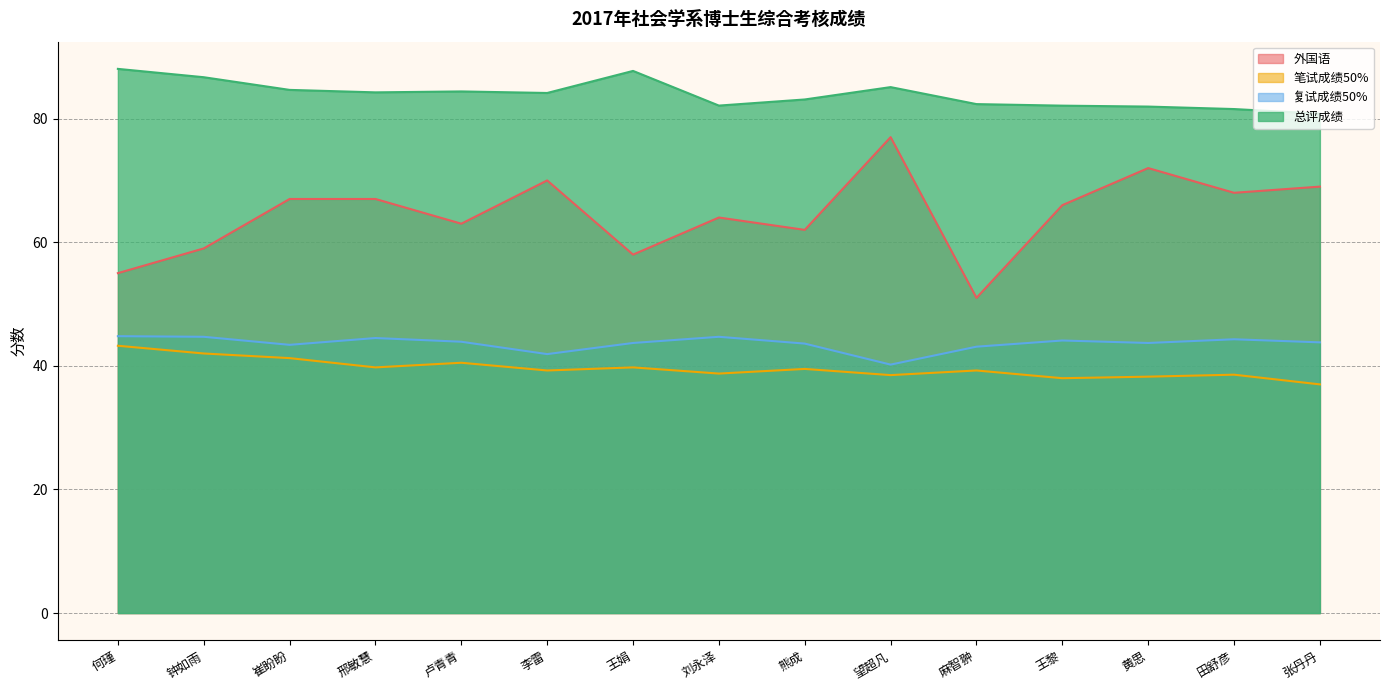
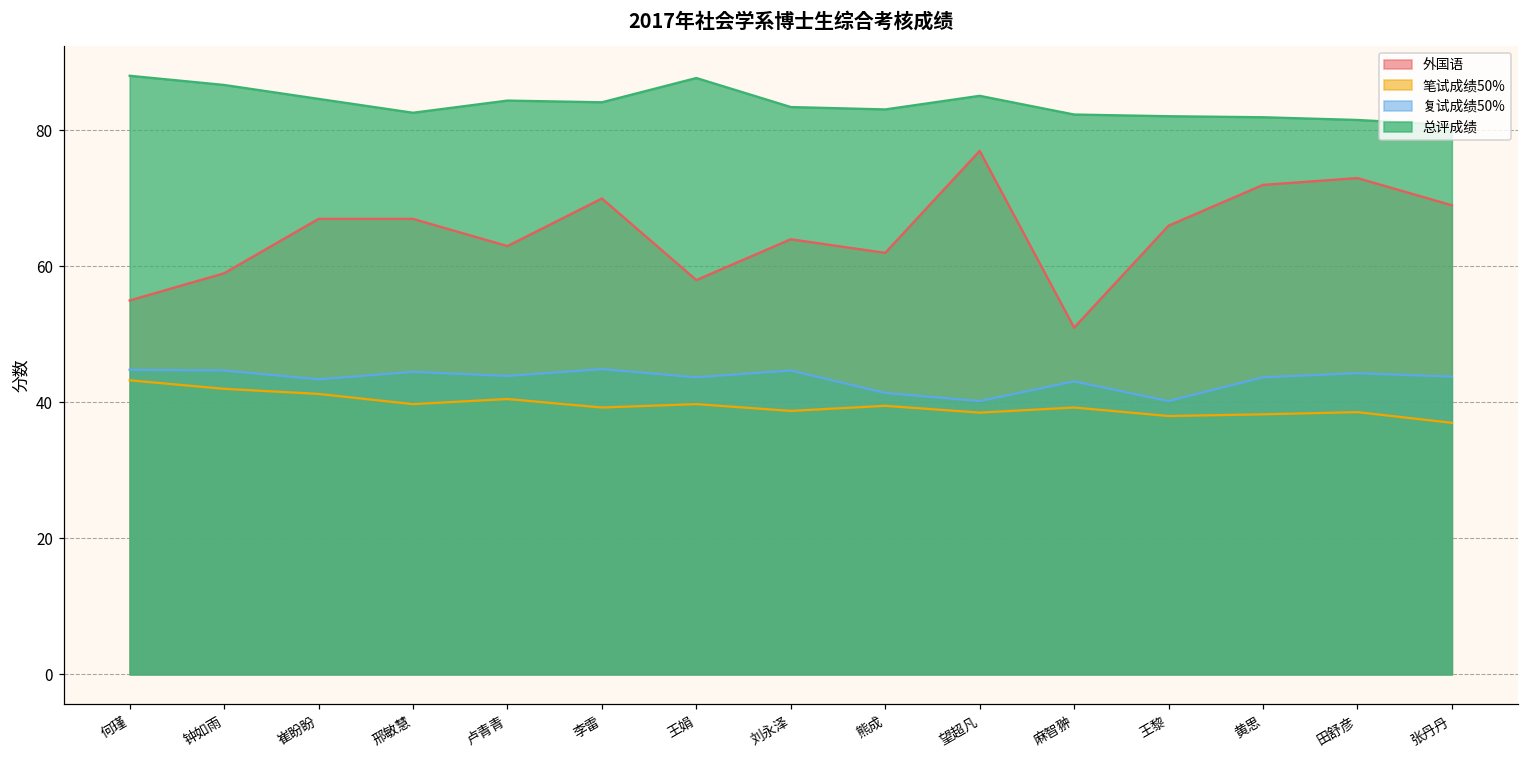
  {
    "外国语": {
      "何瑾": 55,
      "钟如雨": 59,
      "崔盼盼": 67,
      "邢敏慧": 67,
      "卢青青": 63,
      "李雷": 70,
      "王娟": 58,
      "刘永泽": 64,
      "熊成": 62,
      "望超凡": 77,
      "麻智翀": 51,
      "王黎": 66,
      "黄思": 72,
-     "田舒彦": 68,
+     "田舒彦": 73,
      "张丹丹": 69
    },
    "笔试成绩50%": {
      "何瑾": 43,
      "钟如雨": 42,
      "崔盼盼": 41,
      "邢敏慧": 40,
      "卢青青": 41,
      "李雷": 39,
      "王娟": 40,
      "刘永泽": 39,
      "熊成": 40,
      "望超凡": 39,
      "麻智翀": 39,
      "王黎": 38,
      "黄思": 38,
      "田舒彦": 39,
      "张丹丹": 37
    },
    "复试成绩50%": {
      "何瑾": 45,
      "钟如雨": 45,
      "崔盼盼": 43,
      "邢敏慧": 45,
      "卢青青": 44,
-     "李雷": 42,
+     "李雷": 45,
      "王娟": 44,
      "刘永泽": 45,
-     "熊成": 44,
+     "熊成": 41,
      "望超凡": 40,
      "麻智翀": 43,
-     "王黎": 44,
+     "王黎": 40,
      "黄思": 44,
      "田舒彦": 44,
      "张丹丹": 44
    },
    "总评成绩": {
      "何瑾": 88,
      "钟如雨": 87,
      "崔盼盼": 85,
-     "邢敏慧": 84,
+     "邢敏慧": 83,
      "卢青青": 84,
      "李雷": 84,
      "王娟": 88,
-     "刘永泽": 82,
+     "刘永泽": 83,
      "熊成": 83,
      "望超凡": 85,
      "麻智翀": 82,
      "王黎": 82,
      "黄思": 82,
      "田舒彦": 82
    }
  }
